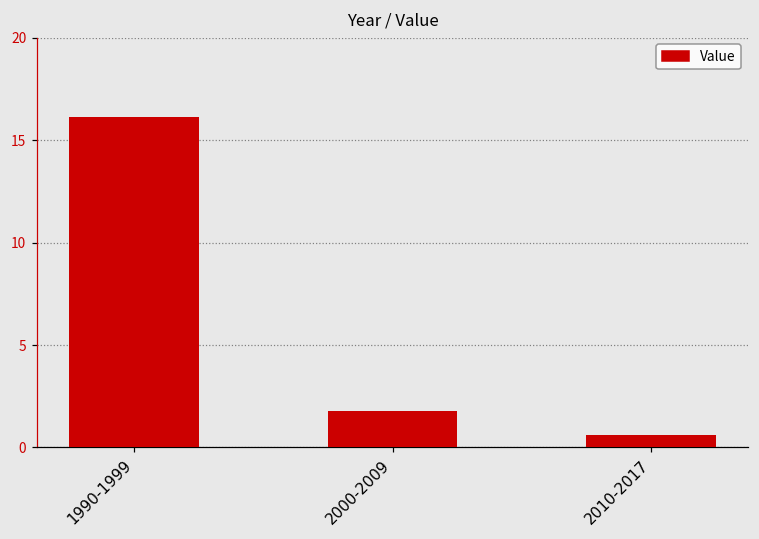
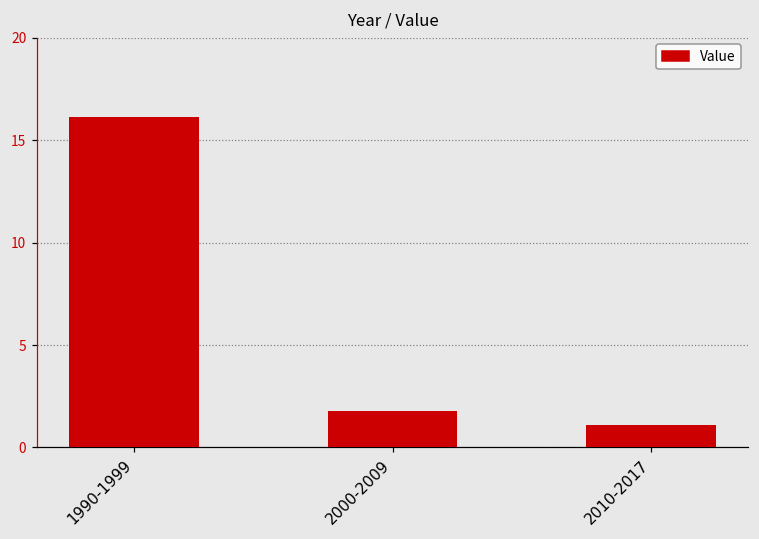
  {
    "1990-1999": 16.1,
    "2000-2009": 1.8,
-   "2010-2017": 0.6
+   "2010-2017": 1.1
  }
